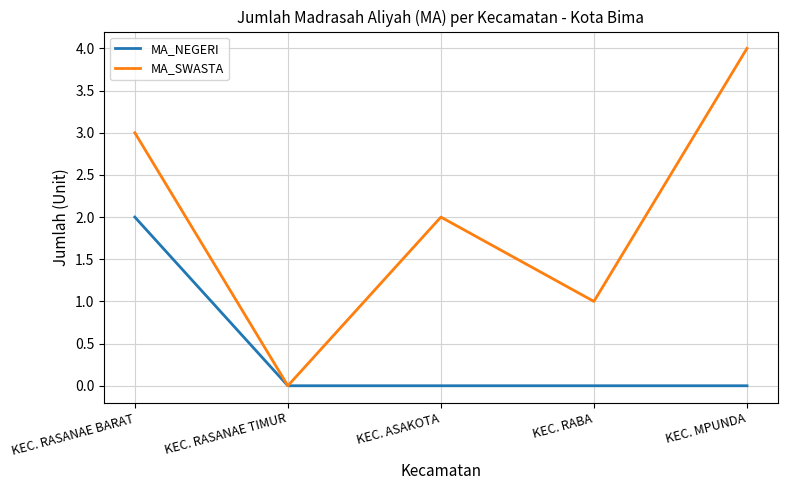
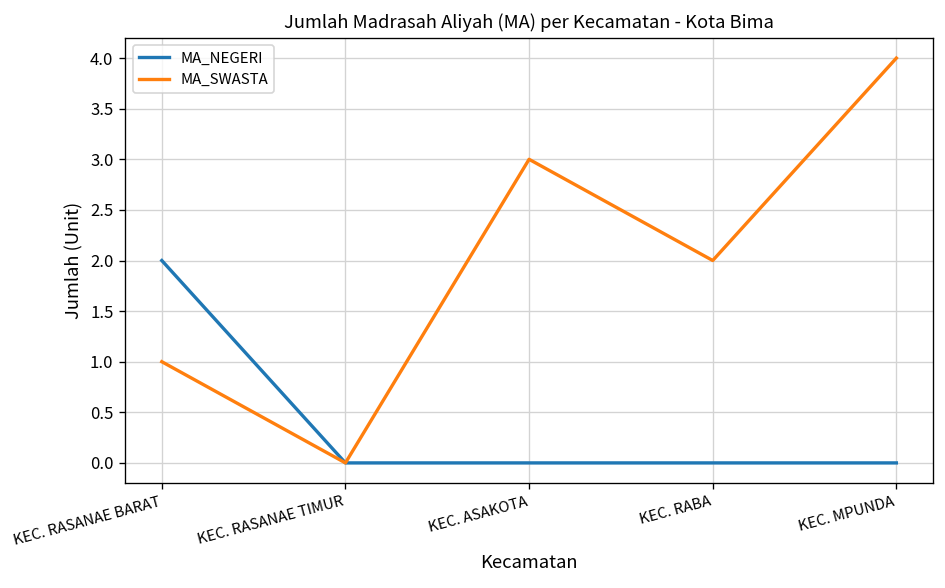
  {
    "MA_NEGERI": {
      "KEC. RASANAE BARAT": 2,
      "KEC. ASAKOTA": 0,
      "KEC. RABA": 0,
      "KEC. MPUNDA": 0
    },
    "MA_SWASTA": {
-     "KEC. RASANAE BARAT": 3,
-     "KEC. ASAKOTA": 2,
-     "KEC. RABA": 1,
+     "KEC. RASANAE BARAT": 1,
+     "KEC. ASAKOTA": 3,
+     "KEC. RABA": 2,
      "KEC. MPUNDA": 4
    }
  }
